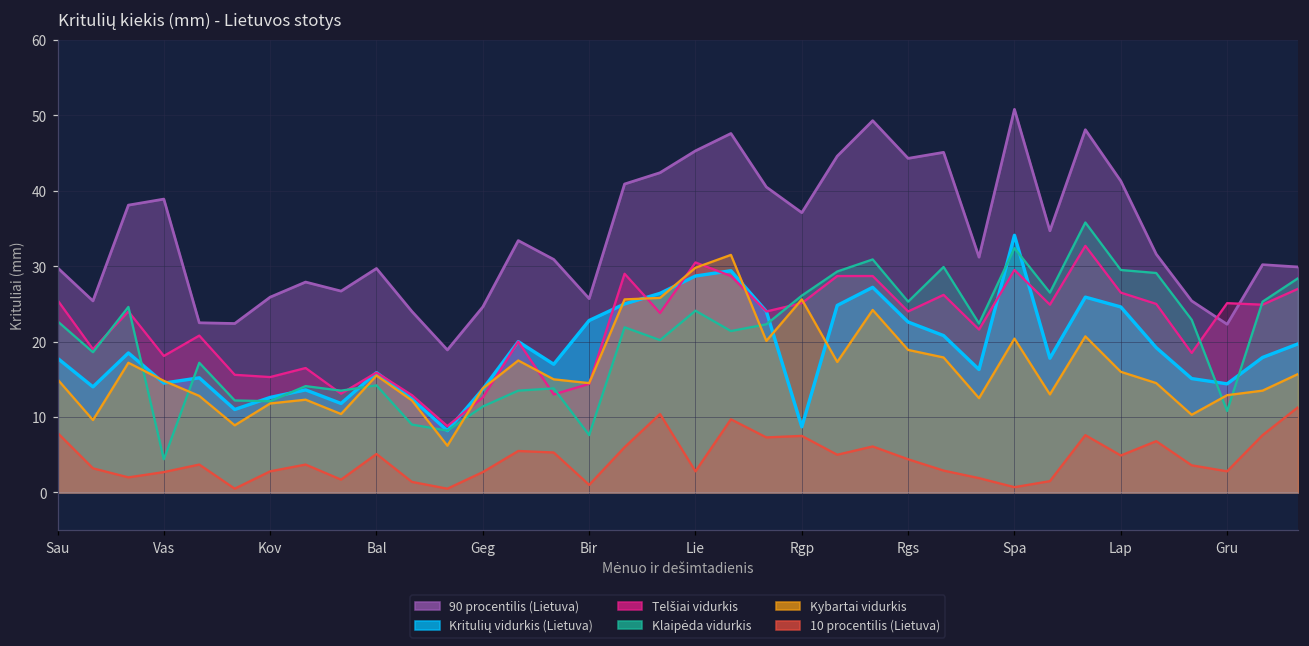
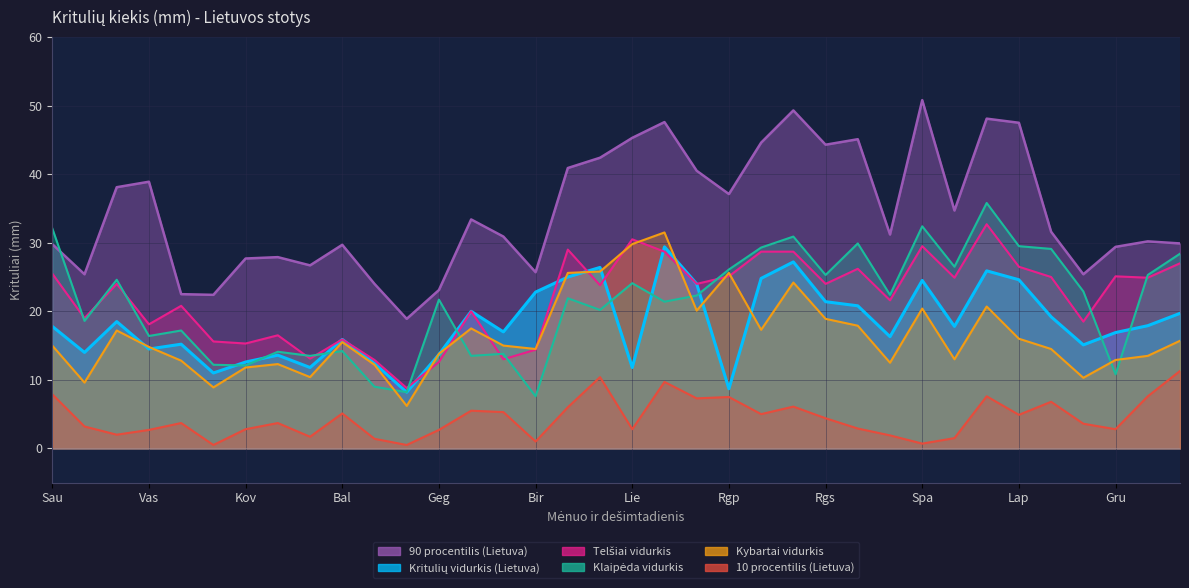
  {
    "90 procentilis (Lietuva)": {
      "Sau": 30,
      "Vas": 39,
-     "Kov": 26,
+     "Kov": 28,
      "Bal": 30,
-     "Geg": 25,
+     "Geg": 23,
      "Bir": 26,
      "Lie": 45,
      "Rgp": 37,
      "Rgs": 44,
      "Spa": 51,
-     "Lap": 41,
-     "Gru": 22
+     "Lap": 48,
+     "Gru": 29
    },
    "Kritulių vidurkis (Lietuva)": {
      "Sau": 18,
      "Kov": 13,
      "Bir": 23,
-     "Lie": 29,
+     "Lie": 12,
      "Rgp": 9,
-     "Rgs": 23,
-     "Spa": 34,
+     "Rgs": 21,
+     "Spa": 25,
      "Lap": 25,
-     "Gru": 14
+     "Gru": 17
    },
    "Klaipėda vidurkis": {
-     "Sau": 23,
-     "Vas": 4,
+     "Sau": 32,
+     "Vas": 16,
      "Bal": 14,
-     "Geg": 11,
+     "Geg": 22,
      "Bir": 8,
      "Lie": 24,
      "Rgp": 26,
      "Rgs": 25,
      "Spa": 32,
      "Lap": 30,
      "Gru": 11
    }
  }
